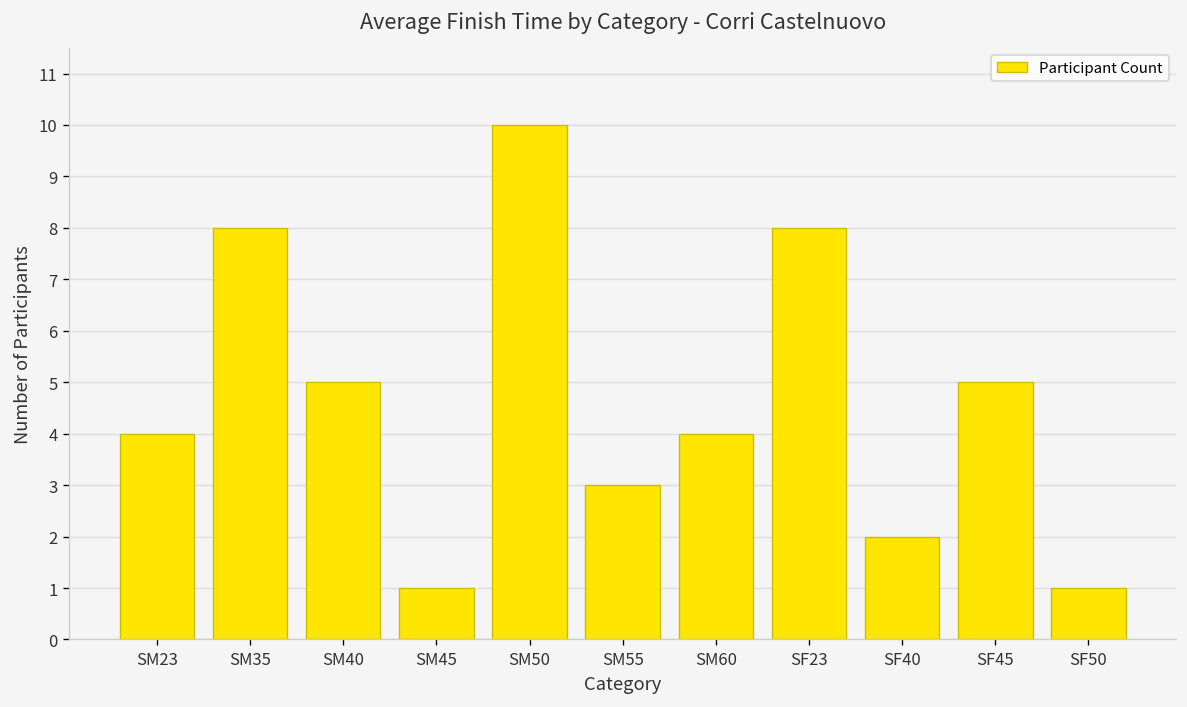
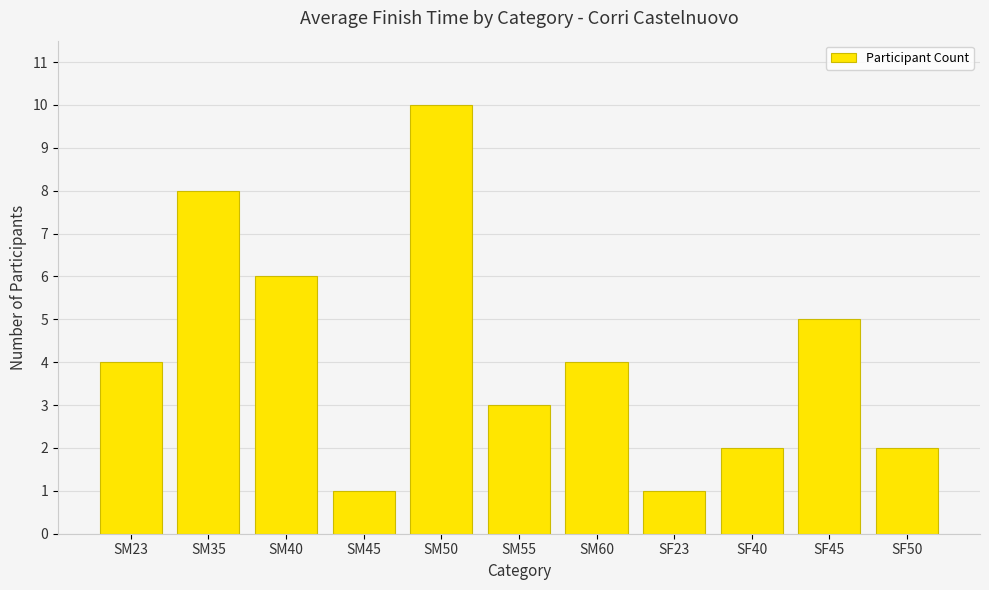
  {
    "SM23": 4,
    "SM35": 8,
-   "SM40": 5,
+   "SM40": 6,
    "SM45": 1,
    "SM50": 10,
    "SM55": 3,
    "SM60": 4,
-   "SF23": 8,
+   "SF23": 1,
    "SF40": 2,
    "SF45": 5,
-   "SF50": 1
+   "SF50": 2
  }
